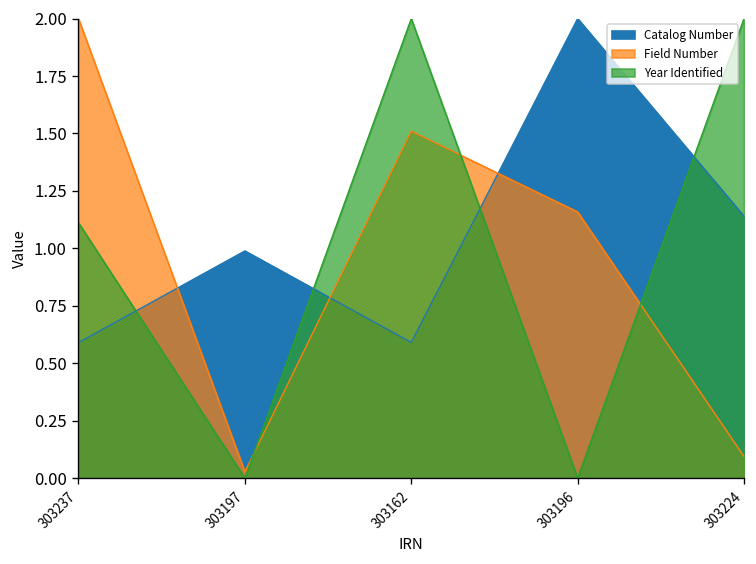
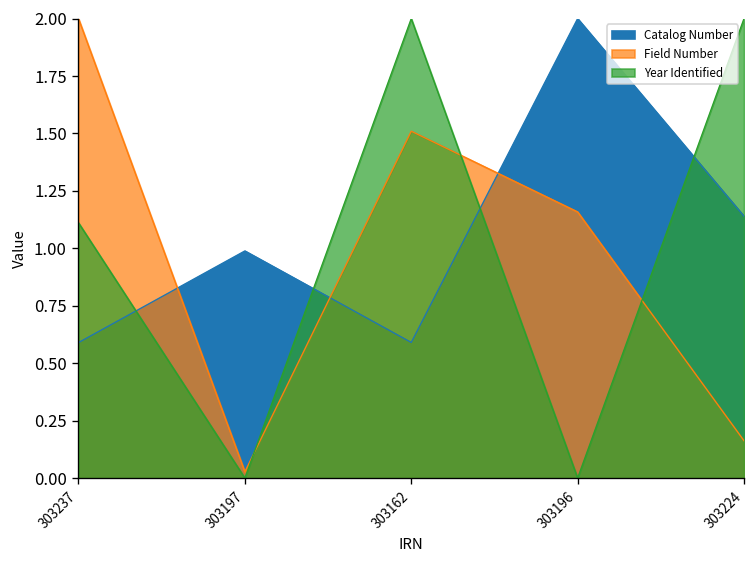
  {
    "Catalog Number": {
      "303237": 0.59,
      "303197": 0.99,
      "303162": 0.59,
      "303196": 2.00,
      "303224": 1.14
    },
    "Field Number": {
      "303237": 2.00,
      "303197": 0.03,
      "303162": 1.51,
      "303196": 1.16,
-     "303224": 0.09
+     "303224": 0.16
    },
    "Year Identified": {
      "303237": 1.11,
      "303197": 0.00,
      "303162": 2.00,
      "303196": 0.00,
      "303224": 2.00
    }
  }
